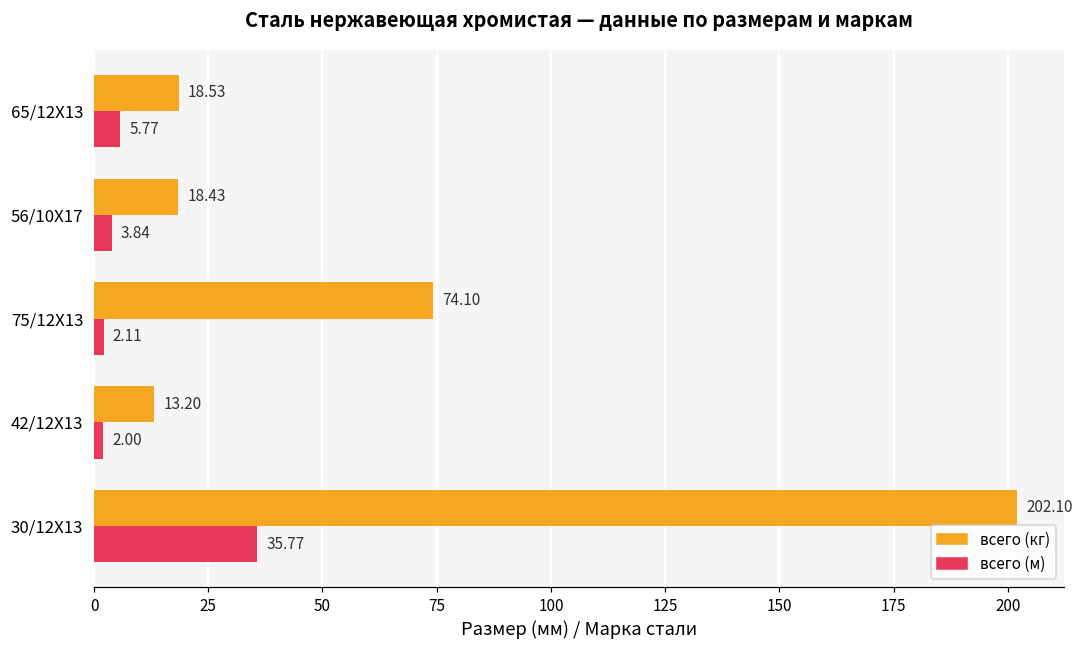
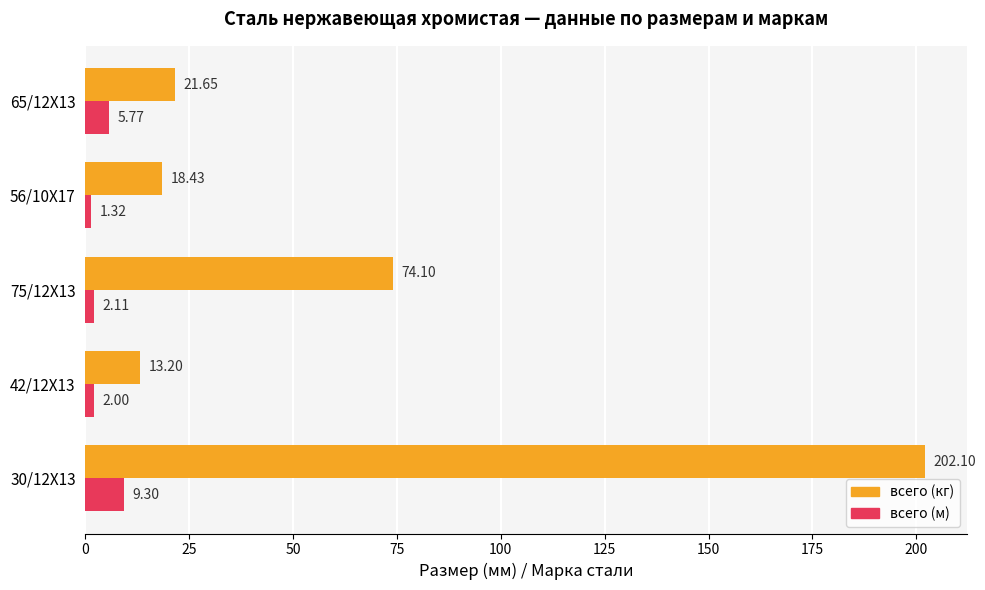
  {
    "всего (кг)": {
-     "65/12Х13": 18.53,
+     "65/12Х13": 21.65,
      "56/10Х17": 18.43,
      "75/12Х13": 74.10,
      "42/12Х13": 13.20,
      "30/12Х13": 202.10
    },
    "всего (м)": {
      "65/12Х13": 5.77,
-     "56/10Х17": 3.84,
+     "56/10Х17": 1.32,
      "75/12Х13": 2.11,
      "42/12Х13": 2.00,
-     "30/12Х13": 35.77
+     "30/12Х13": 9.30
    }
  }
